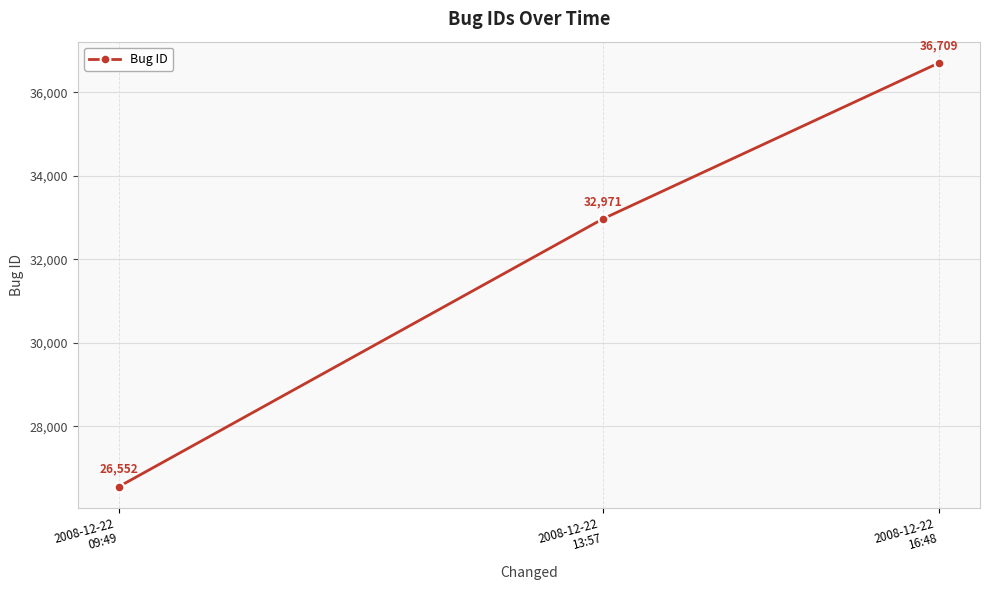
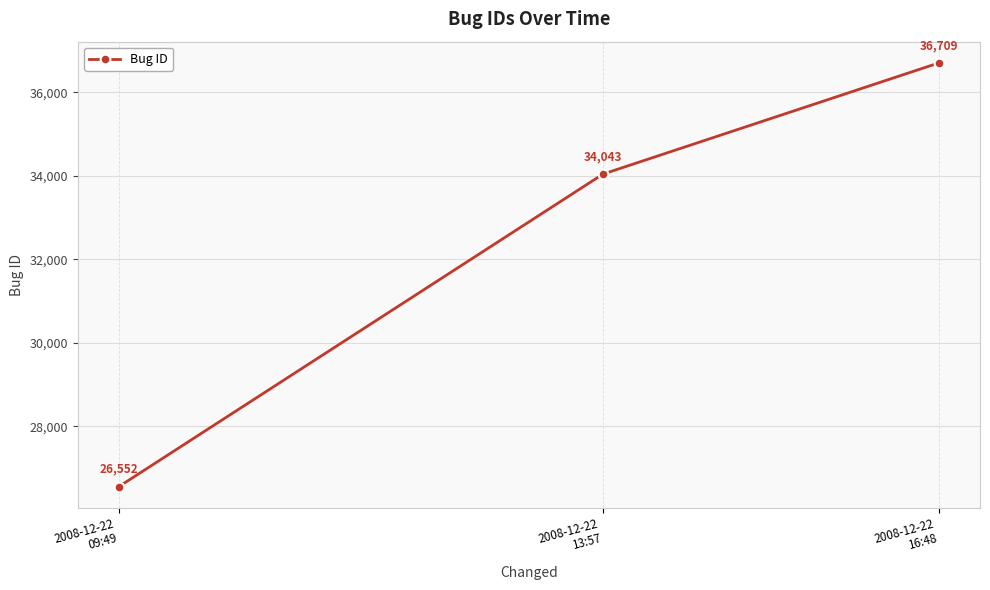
  {
    "2008-12-22 09:49": "26,552",
-   "2008-12-22 13:57": "32,971",
+   "2008-12-22 13:57": "34,043",
    "2008-12-22 16:48": "36,709"
  }
